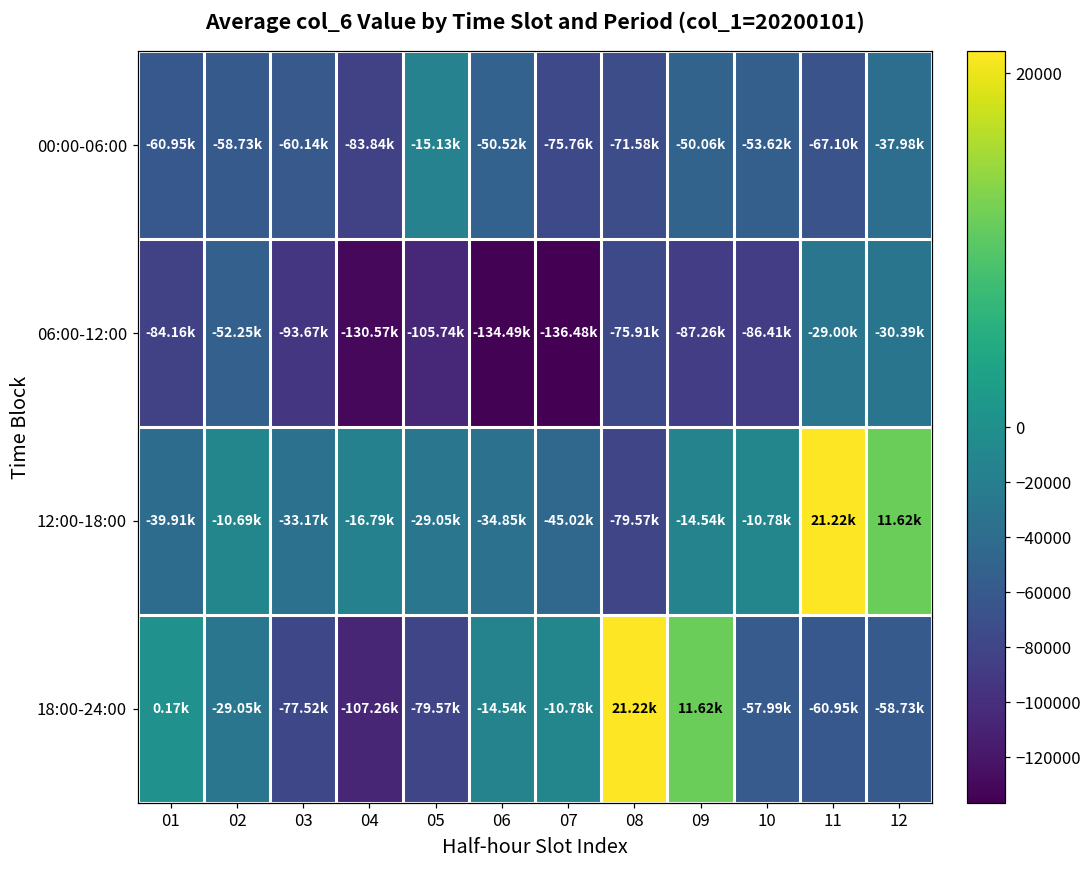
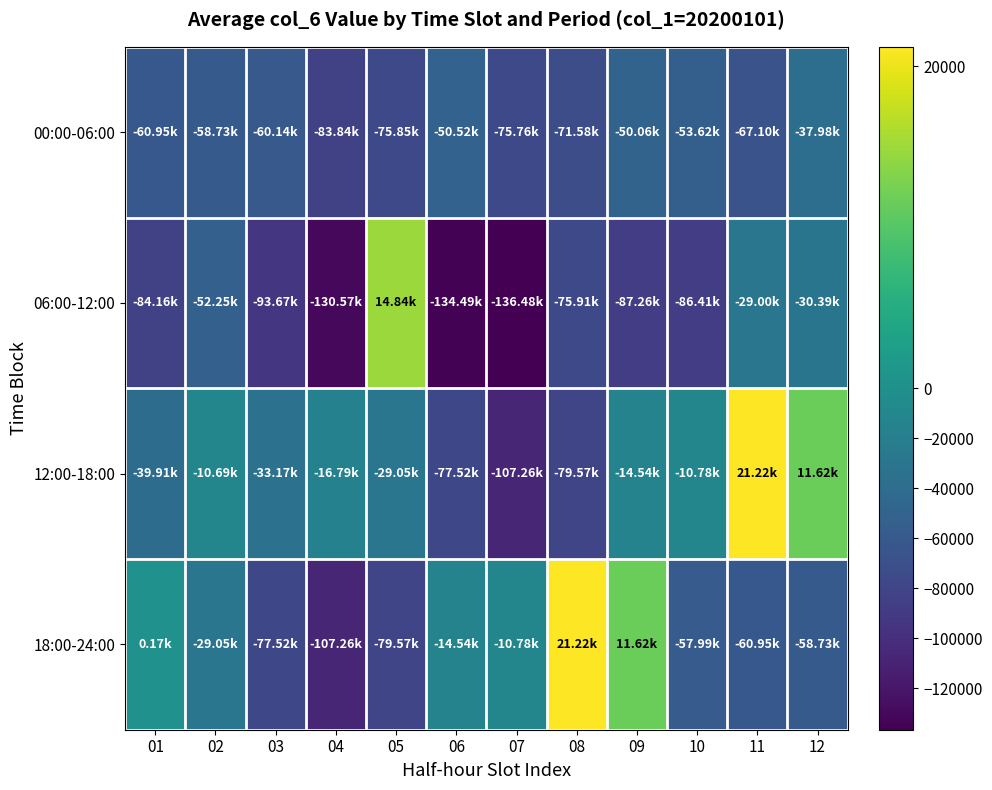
  {
    "00:00-06:00": {
      "01": "-60.95k",
      "02": "-58.73k",
      "03": "-60.14k",
      "04": "-83.84k",
-     "05": "-15.13k",
+     "05": "-75.85k",
      "06": "-50.52k",
      "07": "-75.76k",
      "08": "-71.58k",
      "09": "-50.06k",
      "10": "-53.62k",
      "11": "-67.10k",
      "12": "-37.98k"
    },
    "06:00-12:00": {
      "01": "-84.16k",
      "02": "-52.25k",
      "03": "-93.67k",
      "04": "-130.57k",
-     "05": "-105.74k",
+     "05": "14.84k",
      "06": "-134.49k",
      "07": "-136.48k",
      "08": "-75.91k",
      "09": "-87.26k",
      "10": "-86.41k",
      "11": "-29.00k",
      "12": "-30.39k"
    },
    "12:00-18:00": {
      "01": "-39.91k",
      "02": "-10.69k",
      "03": "-33.17k",
      "04": "-16.79k",
      "05": "-29.05k",
-     "06": "-34.85k",
-     "07": "-45.02k",
+     "06": "-77.52k",
+     "07": "-107.26k",
      "08": "-79.57k",
      "09": "-14.54k",
      "10": "-10.78k",
      "11": "21.22k",
      "12": "11.62k"
    },
    "18:00-24:00": {
      "01": "0.17k",
      "02": "-29.05k",
      "03": "-77.52k",
      "04": "-107.26k",
      "05": "-79.57k",
      "06": "-14.54k",
      "07": "-10.78k",
      "08": "21.22k",
      "09": "11.62k",
      "10": "-57.99k",
      "11": "-60.95k",
      "12": "-58.73k"
    }
  }
